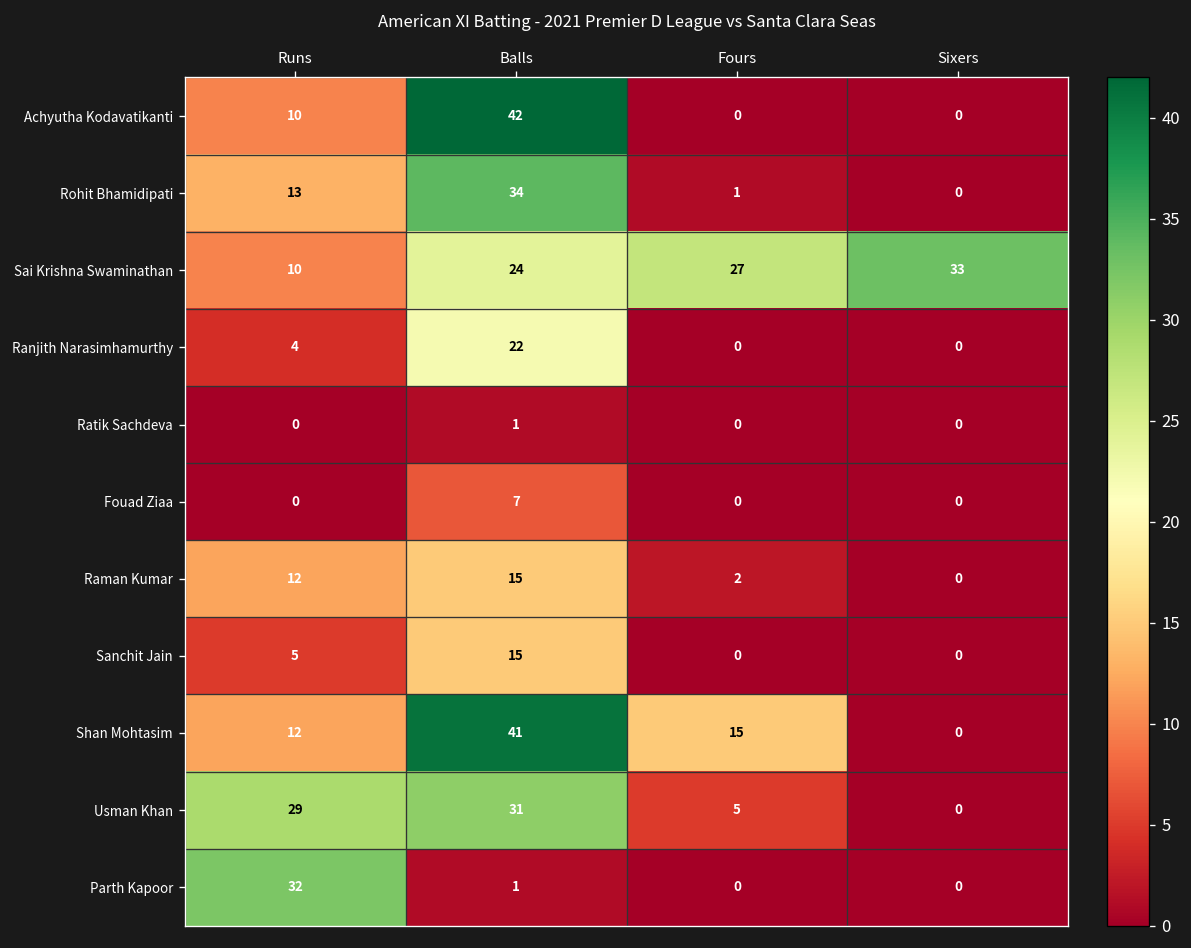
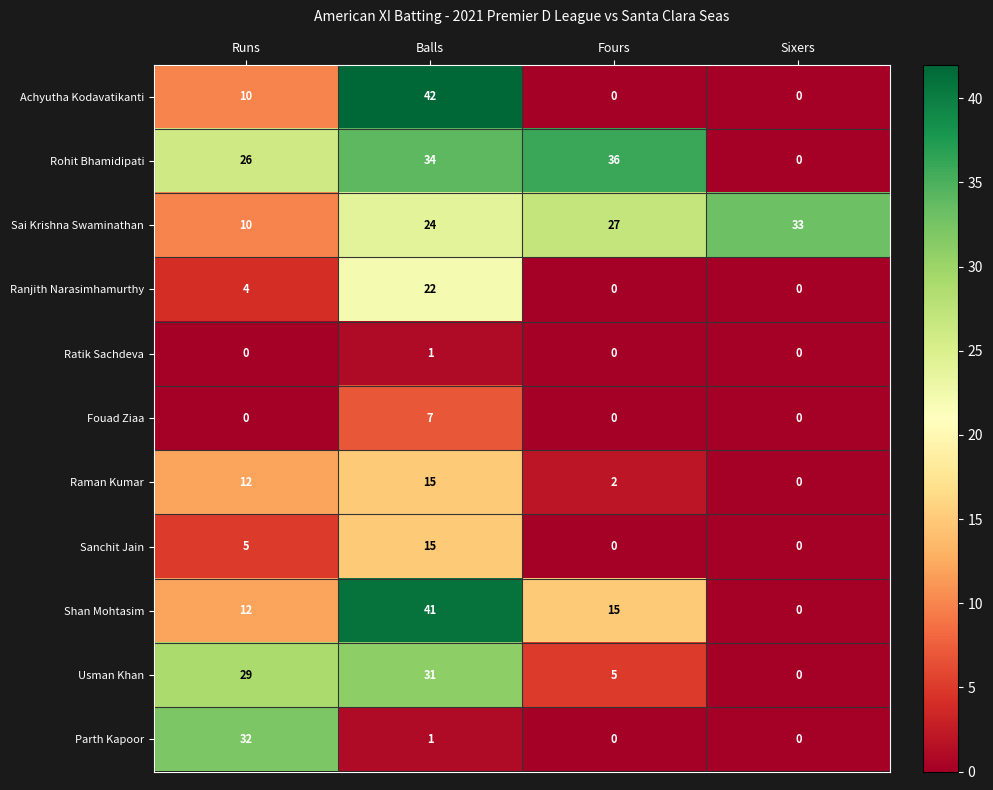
  {
    "Achyutha Kodavatikanti": {
      "Runs": 10,
      "Balls": 42,
      "Fours": 0,
      "Sixers": 0
    },
    "Rohit Bhamidipati": {
-     "Runs": 13,
+     "Runs": 26,
      "Balls": 34,
-     "Fours": 1,
+     "Fours": 36,
      "Sixers": 0
    },
    "Sai Krishna Swaminathan": {
      "Runs": 10,
      "Balls": 24,
      "Fours": 27,
      "Sixers": 33
    },
    "Ranjith Narasimhamurthy": {
      "Runs": 4,
      "Balls": 22,
      "Fours": 0,
      "Sixers": 0
    },
    "Ratik Sachdeva": {
      "Runs": 0,
      "Balls": 1,
      "Fours": 0,
      "Sixers": 0
    },
    "Fouad Ziaa": {
      "Runs": 0,
      "Balls": 7,
      "Fours": 0,
      "Sixers": 0
    },
    "Raman Kumar": {
      "Runs": 12,
      "Balls": 15,
      "Fours": 2,
      "Sixers": 0
    },
    "Sanchit Jain": {
      "Runs": 5,
      "Balls": 15,
      "Fours": 0,
      "Sixers": 0
    },
    "Shan Mohtasim": {
      "Runs": 12,
      "Balls": 41,
      "Fours": 15,
      "Sixers": 0
    },
    "Usman Khan": {
      "Runs": 29,
      "Balls": 31,
      "Fours": 5,
      "Sixers": 0
    },
    "Parth Kapoor": {
      "Runs": 32,
      "Balls": 1,
      "Fours": 0,
      "Sixers": 0
    }
  }
